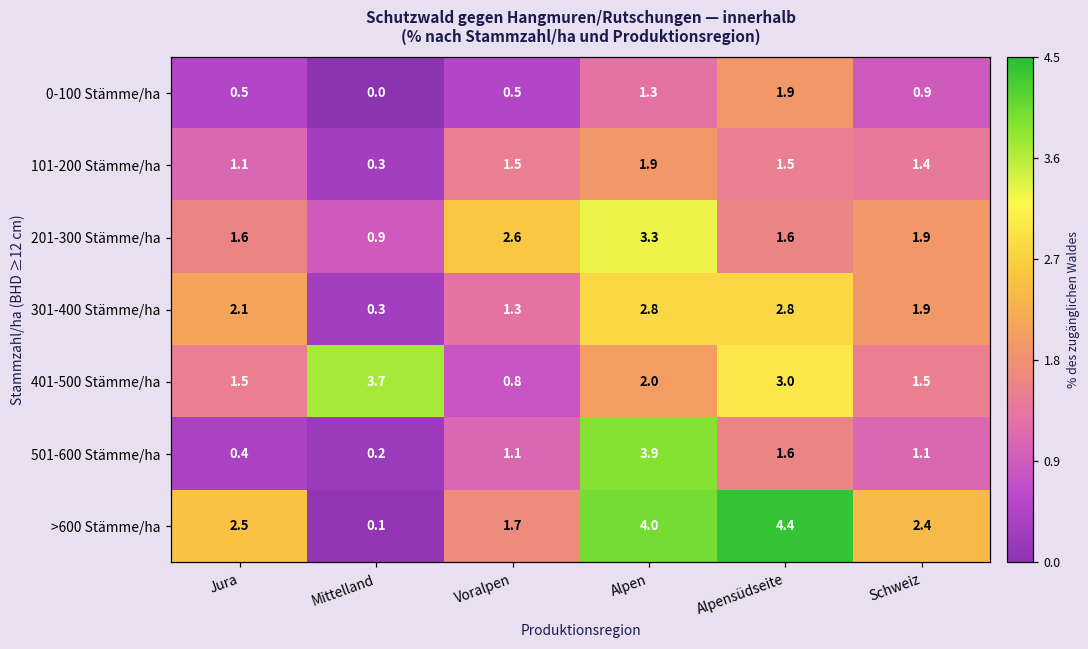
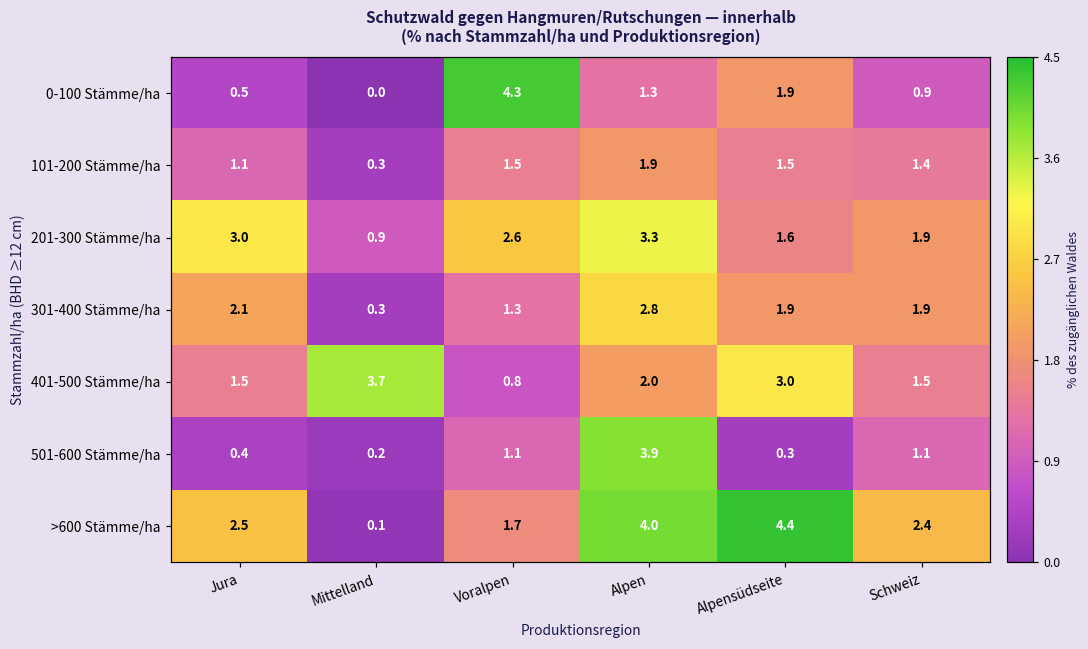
  {
    "0-100 Stämme/ha": {
      "Jura": 0.5,
      "Mittelland": 0.0,
-     "Voralpen": 0.5,
+     "Voralpen": 4.3,
      "Alpen": 1.3,
      "Alpensüdseite": 1.9,
      "Schweiz": 0.9
    },
    "101-200 Stämme/ha": {
      "Jura": 1.1,
      "Mittelland": 0.3,
      "Voralpen": 1.5,
      "Alpen": 1.9,
      "Alpensüdseite": 1.5,
      "Schweiz": 1.4
    },
    "201-300 Stämme/ha": {
-     "Jura": 1.6,
+     "Jura": 3.0,
      "Mittelland": 0.9,
      "Voralpen": 2.6,
      "Alpen": 3.3,
      "Alpensüdseite": 1.6,
      "Schweiz": 1.9
    },
    "301-400 Stämme/ha": {
      "Jura": 2.1,
      "Mittelland": 0.3,
      "Voralpen": 1.3,
      "Alpen": 2.8,
-     "Alpensüdseite": 2.8,
+     "Alpensüdseite": 1.9,
      "Schweiz": 1.9
    },
    "401-500 Stämme/ha": {
      "Jura": 1.5,
      "Mittelland": 3.7,
      "Voralpen": 0.8,
      "Alpen": 2.0,
      "Alpensüdseite": 3.0,
      "Schweiz": 1.5
    },
    "501-600 Stämme/ha": {
      "Jura": 0.4,
      "Mittelland": 0.2,
      "Voralpen": 1.1,
      "Alpen": 3.9,
-     "Alpensüdseite": 1.6,
+     "Alpensüdseite": 0.3,
      "Schweiz": 1.1
    },
    ">600 Stämme/ha": {
      "Jura": 2.5,
      "Mittelland": 0.1,
      "Voralpen": 1.7,
      "Alpen": 4.0,
      "Alpensüdseite": 4.4,
      "Schweiz": 2.4
    }
  }
